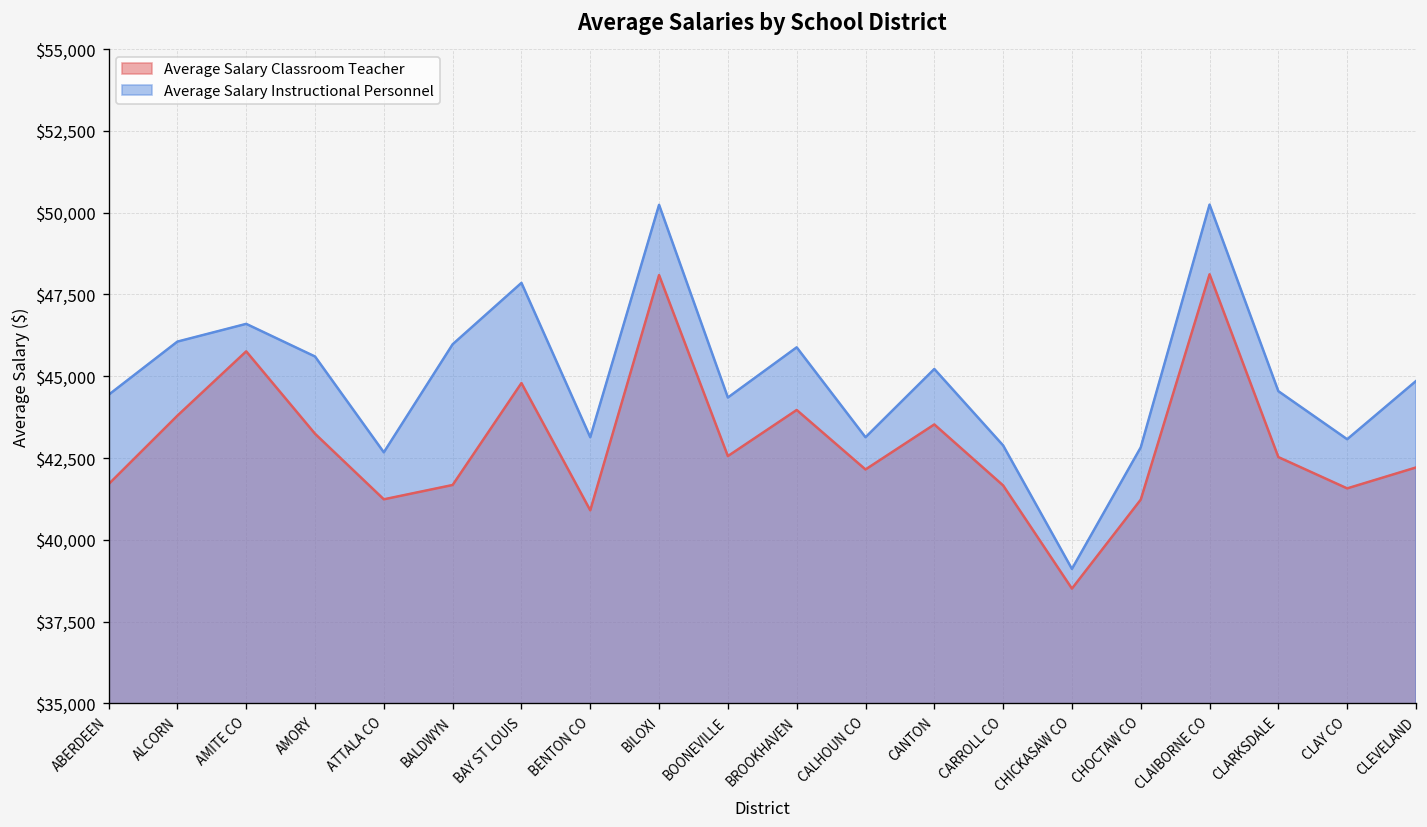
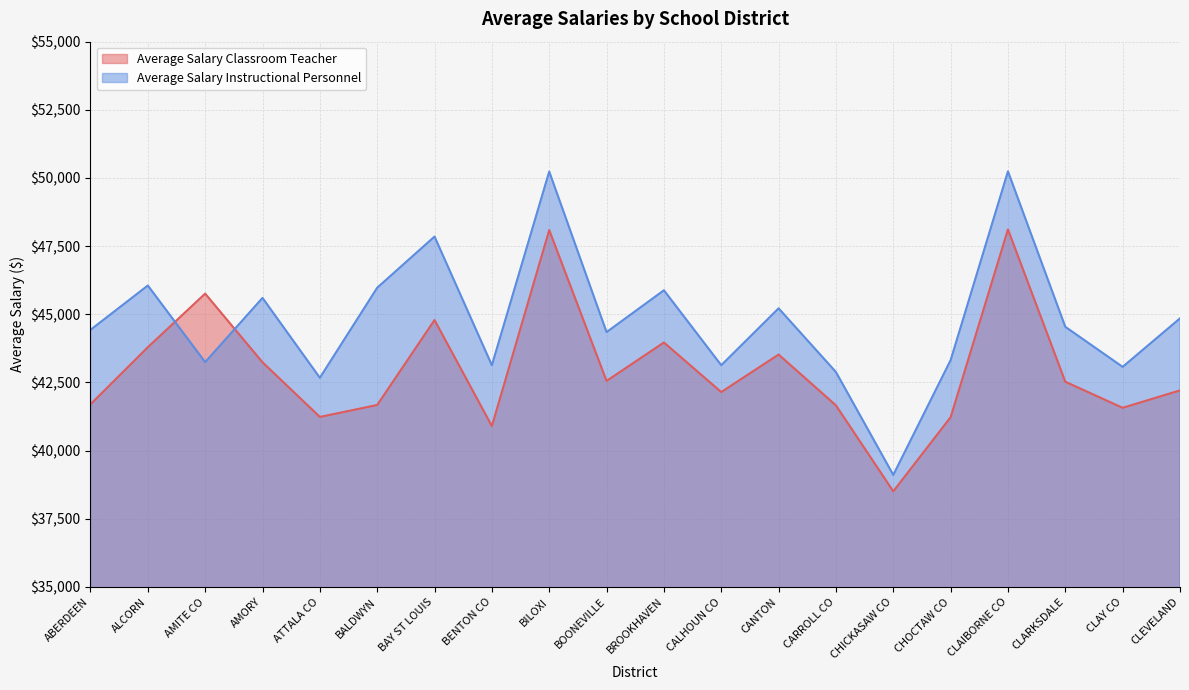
  {
    "Average Salary Classroom Teacher": {
      "ABERDEEN": "$41,700",
      "ALCORN": "$43,800",
      "AMITE CO": "$45,800",
      "AMORY": "$43,200",
      "ATTALA CO": "$41,200",
      "BALDWYN": "$41,700",
      "BAY ST LOUIS": "$44,800",
      "BENTON CO": "$40,900",
      "BILOXI": "$48,100",
      "BOONEVILLE": "$42,600",
      "BROOKHAVEN": "$44,000",
      "CALHOUN CO": "$42,100",
      "CANTON": "$43,500",
      "CARROLL CO": "$41,700",
      "CHICKASAW CO": "$38,500",
      "CHOCTAW CO": "$41,200",
      "CLAIBORNE CO": "$48,100",
      "CLARKSDALE": "$42,500",
      "CLAY CO": "$41,600",
      "CLEVELAND": "$42,200"
    },
    "Average Salary Instructional Personnel": {
      "ABERDEEN": "$44,400",
      "ALCORN": "$46,100",
-     "AMITE CO": "$46,600",
+     "AMITE CO": "$43,200",
      "AMORY": "$45,600",
      "ATTALA CO": "$42,700",
      "BALDWYN": "$46,000",
      "BAY ST LOUIS": "$47,900",
      "BENTON CO": "$43,100",
      "BILOXI": "$50,200",
      "BOONEVILLE": "$44,300",
      "BROOKHAVEN": "$45,900",
      "CALHOUN CO": "$43,100",
      "CANTON": "$45,200",
      "CARROLL CO": "$42,900",
      "CHICKASAW CO": "$39,100",
-     "CHOCTAW CO": "$42,800",
+     "CHOCTAW CO": "$43,300",
      "CLAIBORNE CO": "$50,200",
      "CLARKSDALE": "$44,500",
      "CLAY CO": "$43,100",
      "CLEVELAND": "$44,900"
    }
  }
